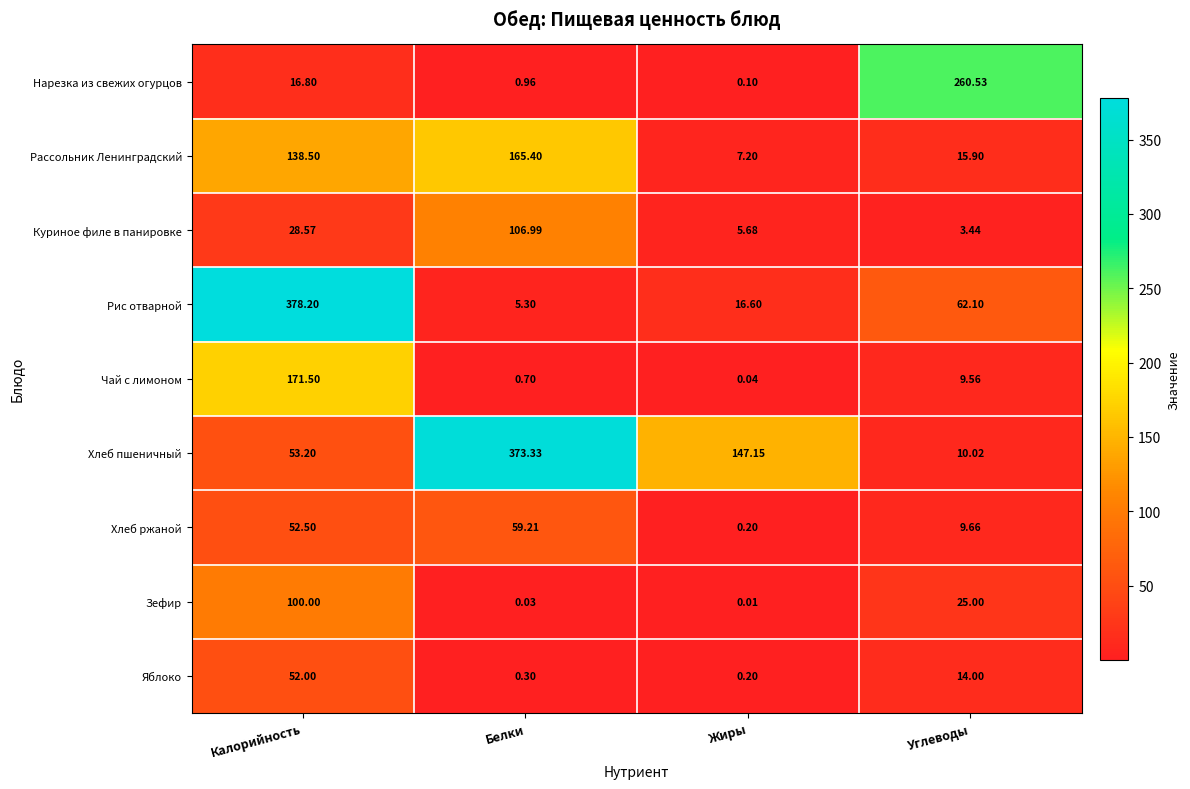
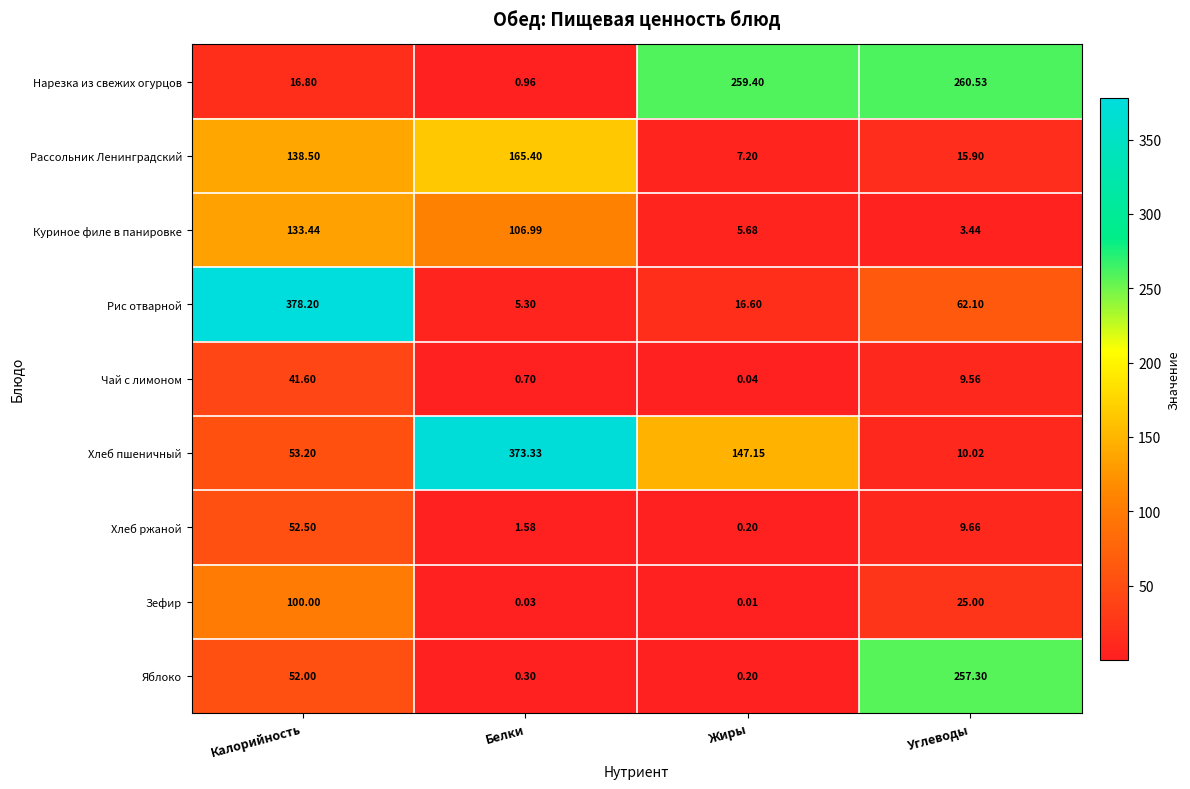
  {
    "Нарезка из свежих огурцов": {
      "Калорийность": 16.80,
      "Белки": 0.96,
-     "Жиры": 0.10,
+     "Жиры": 259.40,
      "Углеводы": 260.53
    },
    "Рассольник Ленинградский": {
      "Калорийность": 138.50,
      "Белки": 165.40,
      "Жиры": 7.20,
      "Углеводы": 15.90
    },
    "Куриное филе в панировке": {
-     "Калорийность": 28.57,
+     "Калорийность": 133.44,
      "Белки": 106.99,
      "Жиры": 5.68,
      "Углеводы": 3.44
    },
    "Рис отварной": {
      "Калорийность": 378.20,
      "Белки": 5.30,
      "Жиры": 16.60,
      "Углеводы": 62.10
    },
    "Чай с лимоном": {
-     "Калорийность": 171.50,
+     "Калорийность": 41.60,
      "Белки": 0.70,
      "Жиры": 0.04,
      "Углеводы": 9.56
    },
    "Хлеб пшеничный": {
      "Калорийность": 53.20,
      "Белки": 373.33,
      "Жиры": 147.15,
      "Углеводы": 10.02
    },
    "Хлеб ржаной": {
      "Калорийность": 52.50,
-     "Белки": 59.21,
+     "Белки": 1.58,
      "Жиры": 0.20,
      "Углеводы": 9.66
    },
    "Зефир": {
      "Калорийность": 100.00,
      "Белки": 0.03,
      "Жиры": 0.01,
      "Углеводы": 25.00
    },
    "Яблоко": {
      "Калорийность": 52.00,
      "Белки": 0.30,
      "Жиры": 0.20,
-     "Углеводы": 14.00
+     "Углеводы": 257.30
    }
  }
